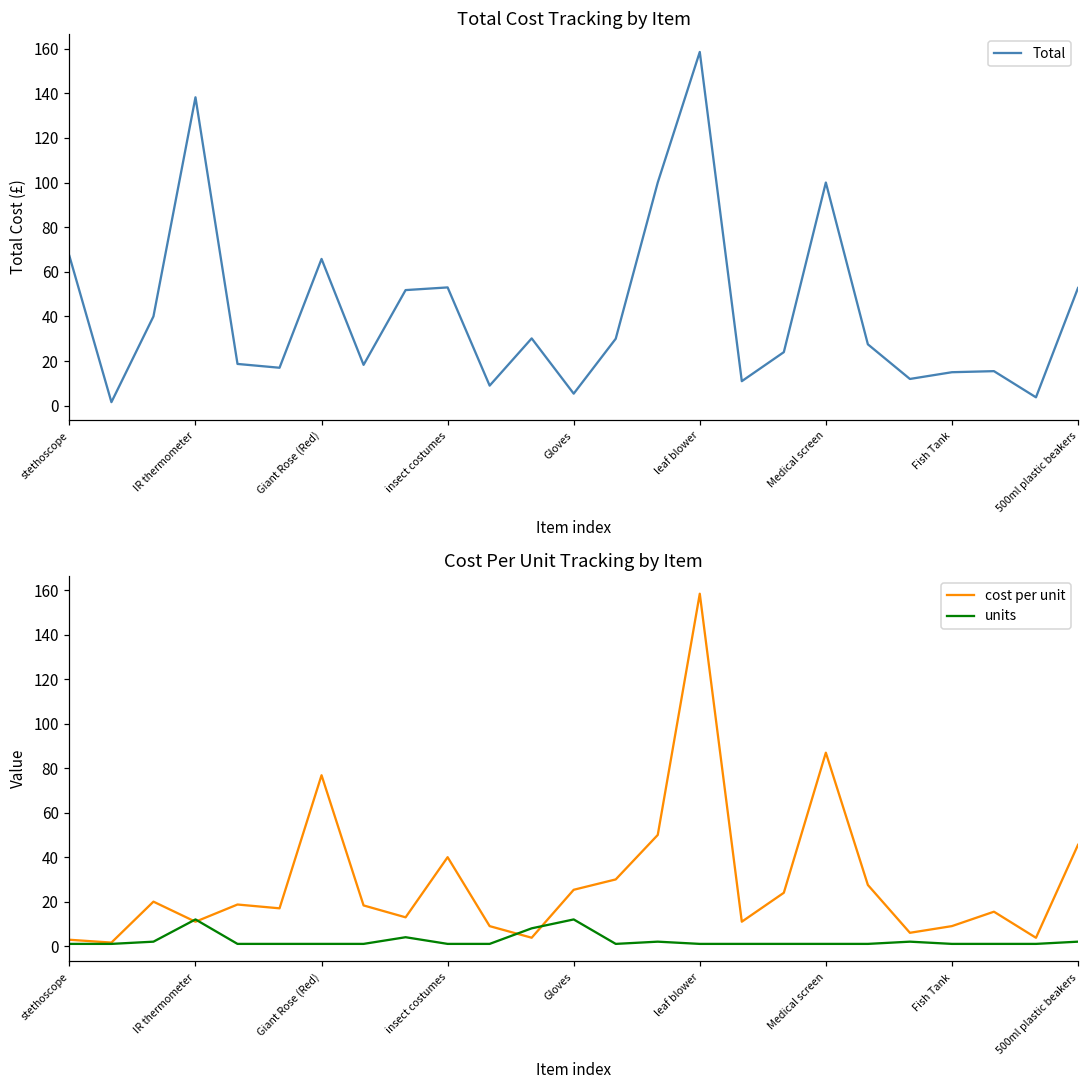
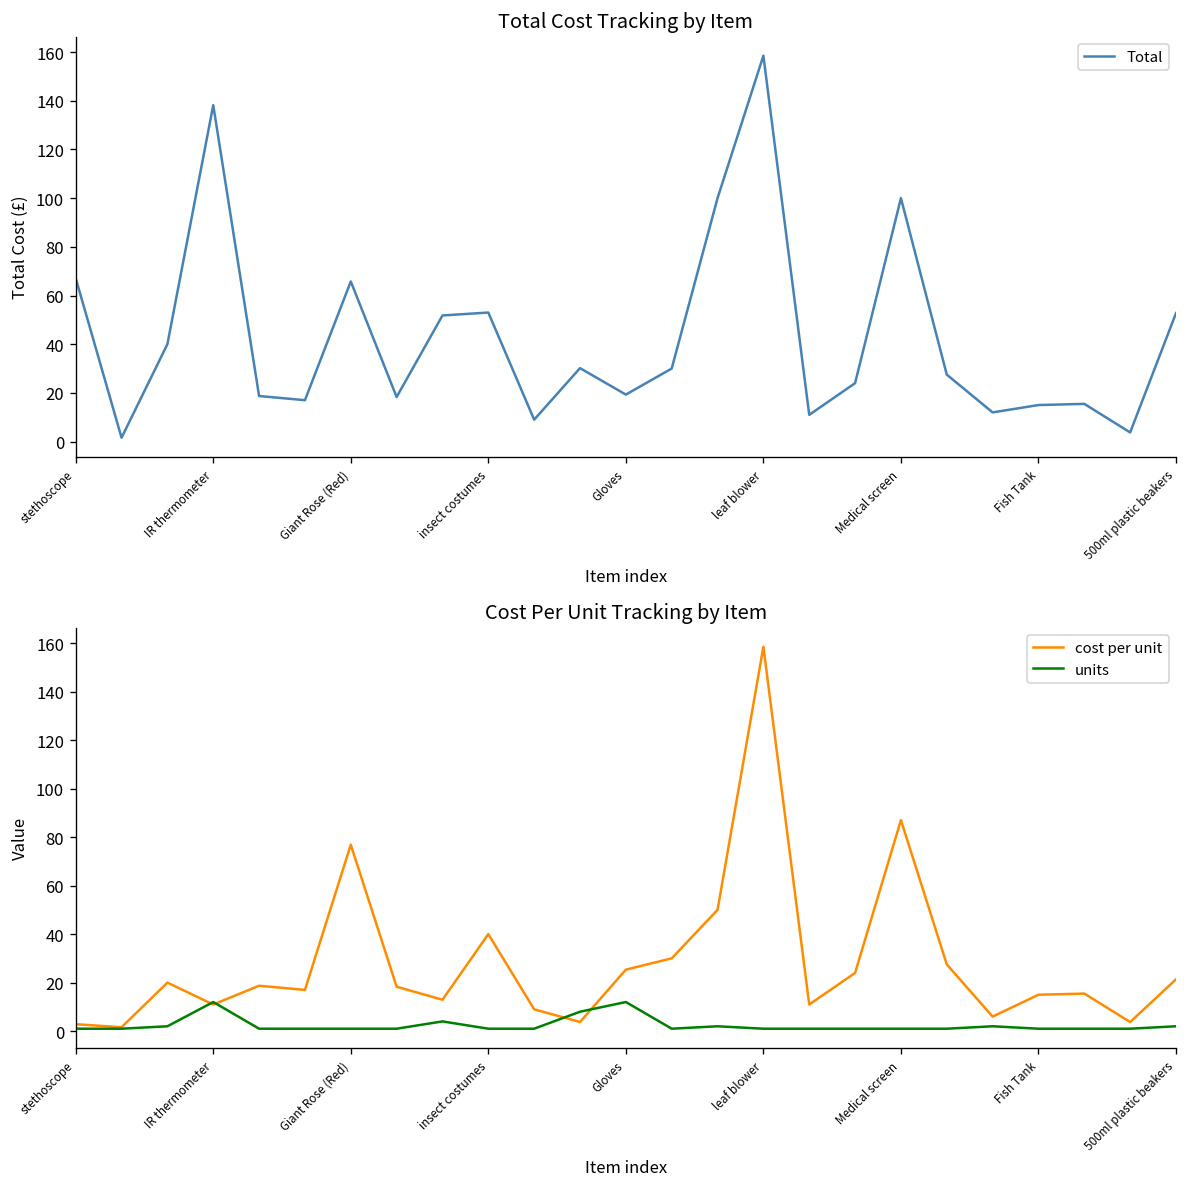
  {
    "Total Cost Tracking by Item": {
      "stethoscope": 67,
      "IR thermometer": 138,
      "Giant Rose (Red)": 66,
      "insect costumes": 53,
-     "Gloves": 5,
+     "Gloves": 19,
      "leaf blower": 159,
      "Medical screen": 100,
      "Fish Tank": 15,
      "500ml plastic beakers": 53
    },
    "Cost Per Unit Tracking by Item": {
      "cost per unit": {
        "stethoscope": 3,
        "Giant Rose (Red)": 77,
        "insect costumes": 40,
        "Gloves": 25,
        "leaf blower": 159,
        "Medical screen": 87,
-       "Fish Tank": 9,
-       "500ml plastic beakers": 46
+       "Fish Tank": 15,
+       "500ml plastic beakers": 21
      },
      "units": {
        "stethoscope": 1,
        "Giant Rose (Red)": 1,
        "insect costumes": 1,
        "Gloves": 12,
        "leaf blower": 1,
        "Medical screen": 1,
        "Fish Tank": 1,
        "500ml plastic beakers": 2
      }
    }
  }
